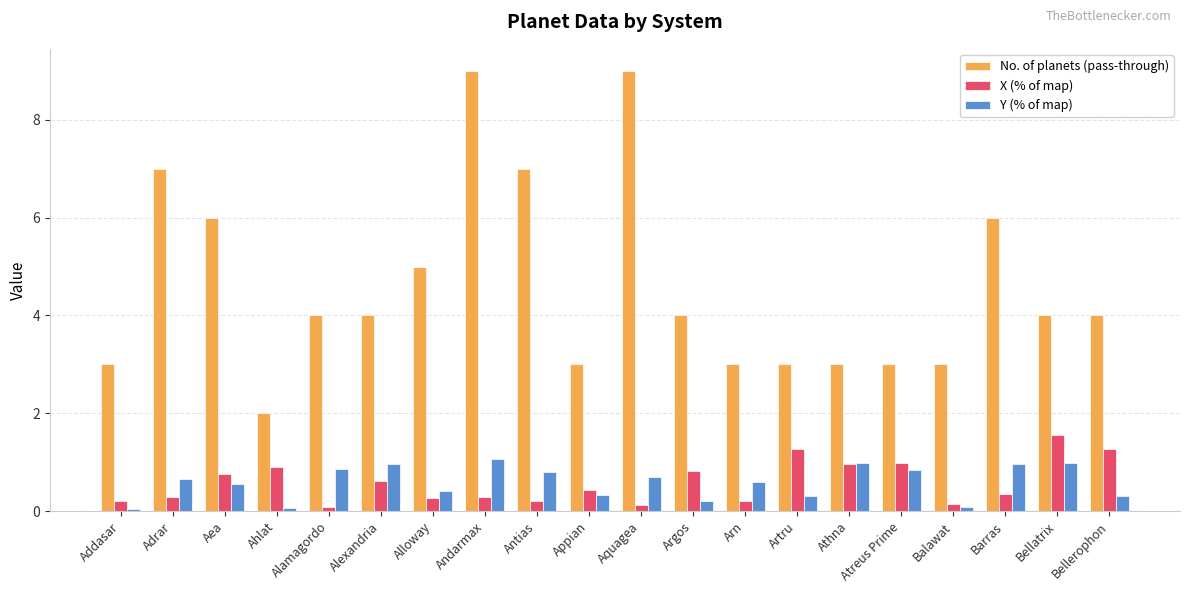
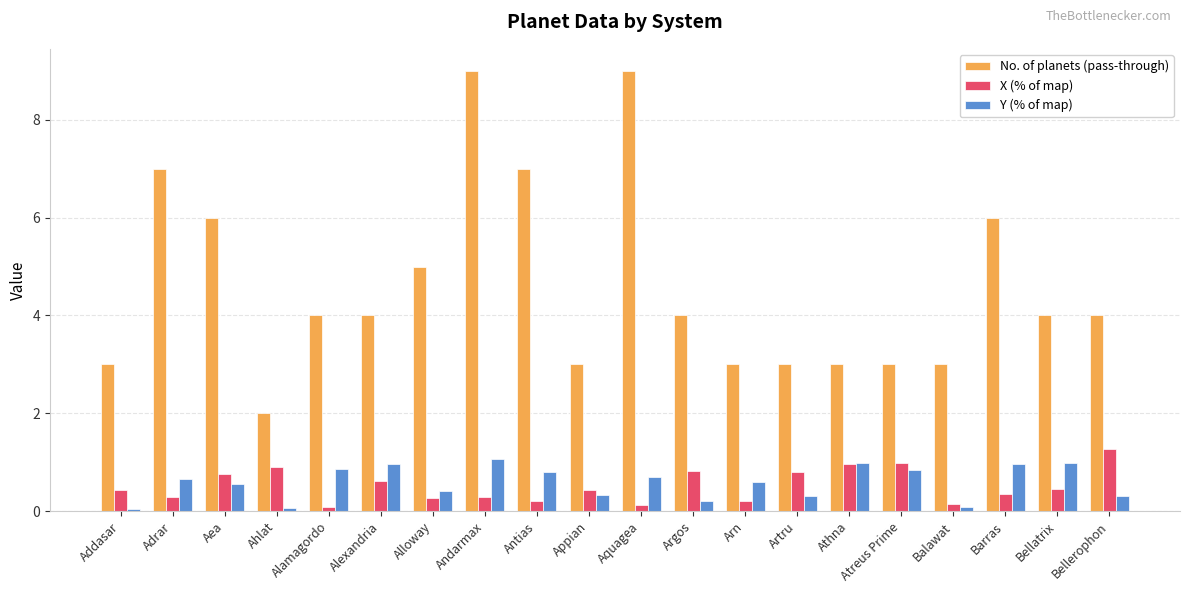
  {
    "No. of planets (pass-through)": {
      "Addasar": 3.0,
      "Adrar": 7.0,
      "Aea": 6.0,
      "Ahlat": 2.0,
      "Alamagordo": 4.0,
      "Alexandria": 4.0,
      "Alloway": 5.0,
      "Andarmax": 9.0,
      "Antias": 7.0,
      "Appian": 3.0,
      "Aquagea": 9.0,
      "Argos": 4.0,
      "Arn": 3.0,
      "Artru": 3.0,
      "Athna": 3.0,
      "Atreus Prime": 3.0,
      "Balawat": 3.0,
      "Barras": 6.0,
      "Bellatrix": 4.0,
      "Bellerophon": 4.0
    },
    "X (% of map)": {
-     "Addasar": 0.2,
+     "Addasar": 0.4,
      "Adrar": 0.3,
      "Aea": 0.8,
      "Ahlat": 0.9,
      "Alamagordo": 0.1,
      "Alexandria": 0.6,
      "Alloway": 0.3,
      "Andarmax": 0.3,
      "Antias": 0.2,
      "Appian": 0.4,
      "Aquagea": 0.1,
      "Argos": 0.8,
      "Arn": 0.2,
-     "Artru": 1.3,
+     "Artru": 0.8,
      "Athna": 1.0,
      "Atreus Prime": 1.0,
      "Balawat": 0.1,
      "Barras": 0.4,
-     "Bellatrix": 1.6,
+     "Bellatrix": 0.5,
      "Bellerophon": 1.3
    },
    "Y (% of map)": {
      "Adrar": 0.7,
      "Aea": 0.6,
      "Ahlat": 0.1,
      "Alamagordo": 0.9,
      "Alexandria": 1.0,
      "Alloway": 0.4,
      "Andarmax": 1.1,
      "Antias": 0.8,
      "Appian": 0.3,
      "Aquagea": 0.7,
      "Argos": 0.2,
      "Arn": 0.6,
      "Artru": 0.3,
      "Athna": 1.0,
      "Atreus Prime": 0.9,
      "Balawat": 0.1,
      "Barras": 1.0,
      "Bellatrix": 1.0,
      "Bellerophon": 0.3
    }
  }
